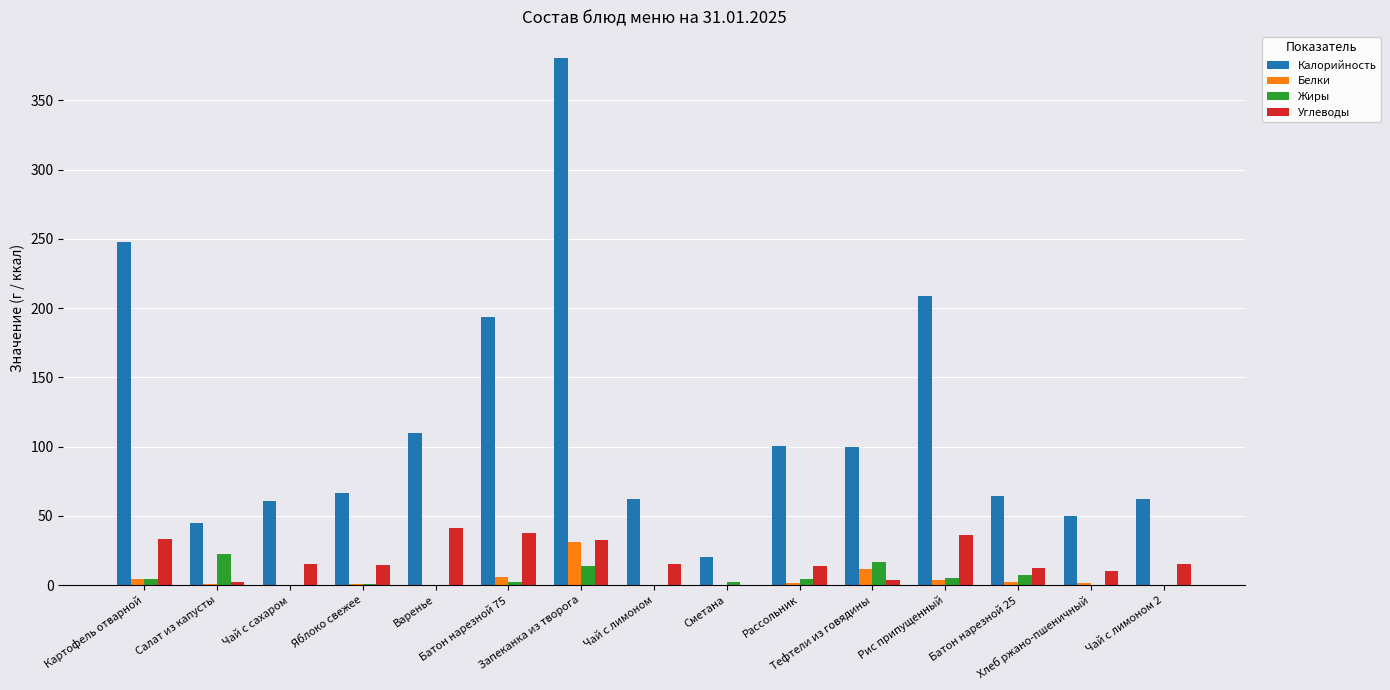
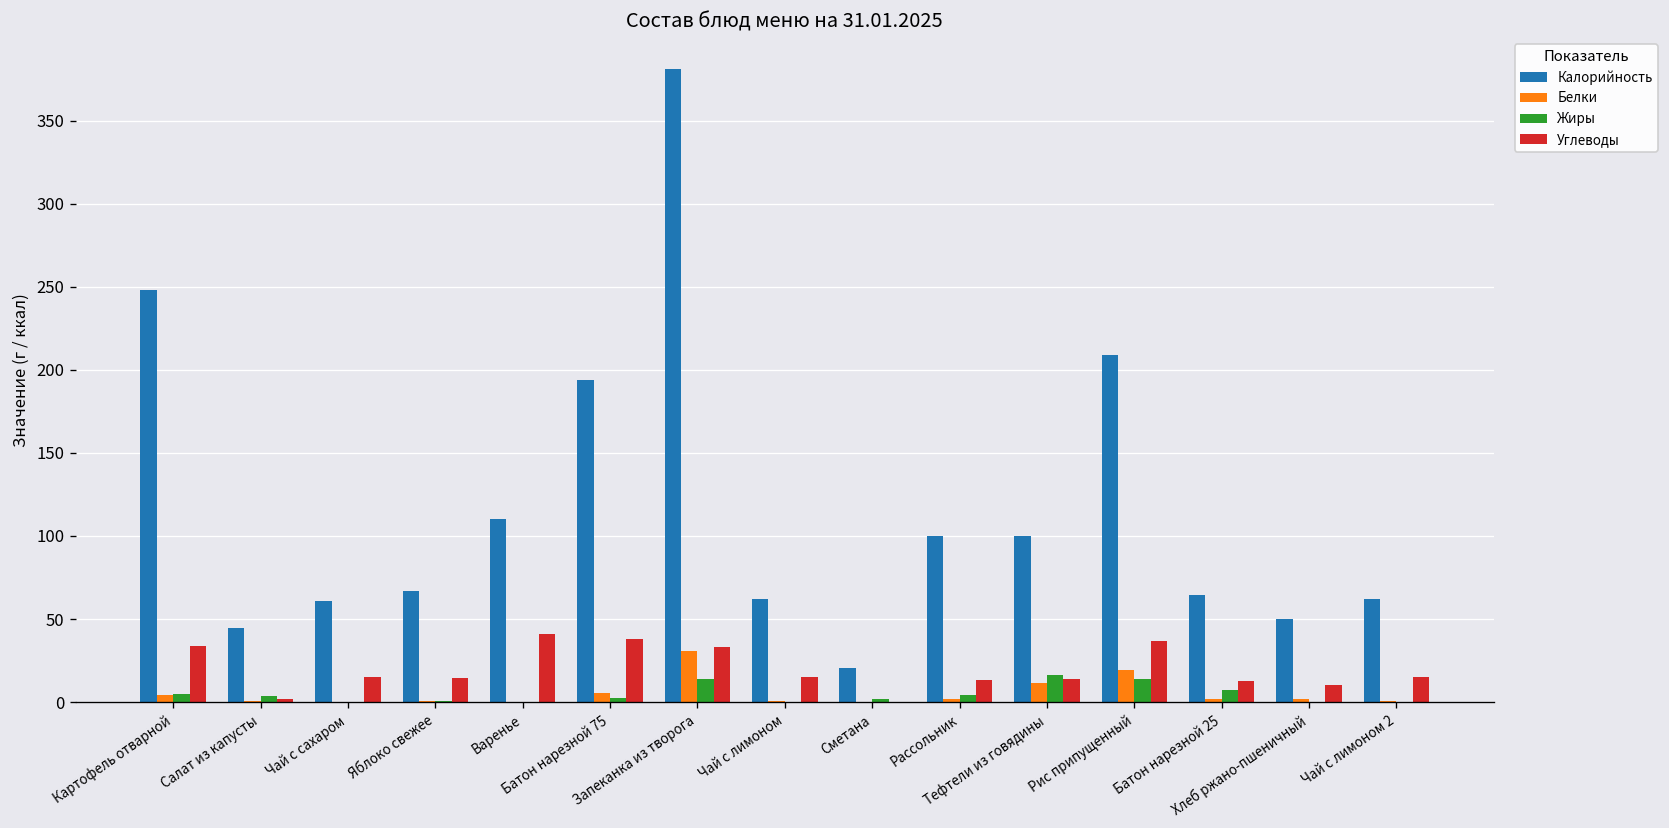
  {
    "Калорийность": {
      "Картофель отварной": 248,
      "Салат из капусты": 45,
      "Чай с сахаром": 61,
      "Яблоко свежее": 67,
      "Варенье": 110,
      "Батон нарезной 75": 194,
      "Запеканка из творога": 381,
      "Чай с лимоном": 62,
      "Сметана": 20,
      "Рассольник": 100,
      "Тефтели из говядины": 100,
      "Рис припущенный": 209,
      "Батон нарезной 25": 65,
      "Хлеб ржано-пшеничный": 50,
      "Чай с лимоном 2": 62
    },
    "Белки": {
      "Картофель отварной": 4,
      "Варенье": 0,
      "Батон нарезной 75": 6,
      "Запеканка из творога": 31,
      "Рассольник": 2,
      "Тефтели из говядины": 12,
-     "Рис припущенный": 4,
+     "Рис припущенный": 19,
      "Батон нарезной 25": 2
    },
    "Жиры": {
      "Картофель отварной": 5,
-     "Салат из капусты": 23,
+     "Салат из капусты": 4,
      "Чай с сахаром": 0,
      "Варенье": 0,
      "Батон нарезной 75": 2,
      "Запеканка из творога": 14,
      "Сметана": 2,
      "Рассольник": 4,
      "Тефтели из говядины": 16,
-     "Рис припущенный": 5,
+     "Рис припущенный": 14,
      "Батон нарезной 25": 7
    },
    "Углеводы": {
      "Картофель отварной": 34,
      "Салат из капусты": 2,
      "Чай с сахаром": 15,
      "Яблоко свежее": 15,
      "Варенье": 41,
      "Батон нарезной 75": 38,
      "Запеканка из творога": 33,
      "Чай с лимоном": 15,
      "Рассольник": 14,
-     "Тефтели из говядины": 4,
+     "Тефтели из говядины": 14,
      "Рис припущенный": 36,
      "Батон нарезной 25": 13,
      "Хлеб ржано-пшеничный": 10,
      "Чай с лимоном 2": 15
    }
  }
